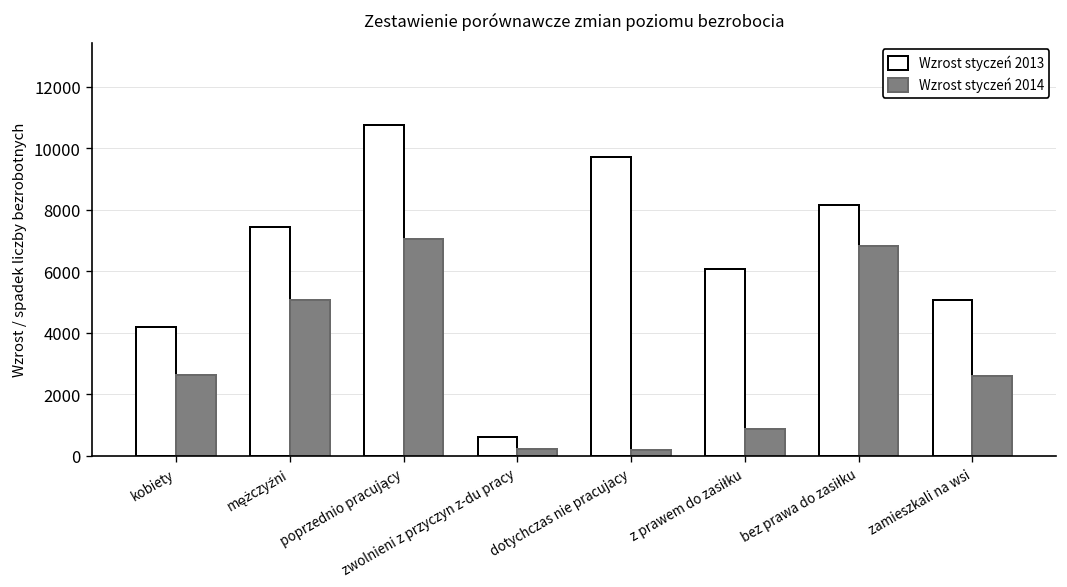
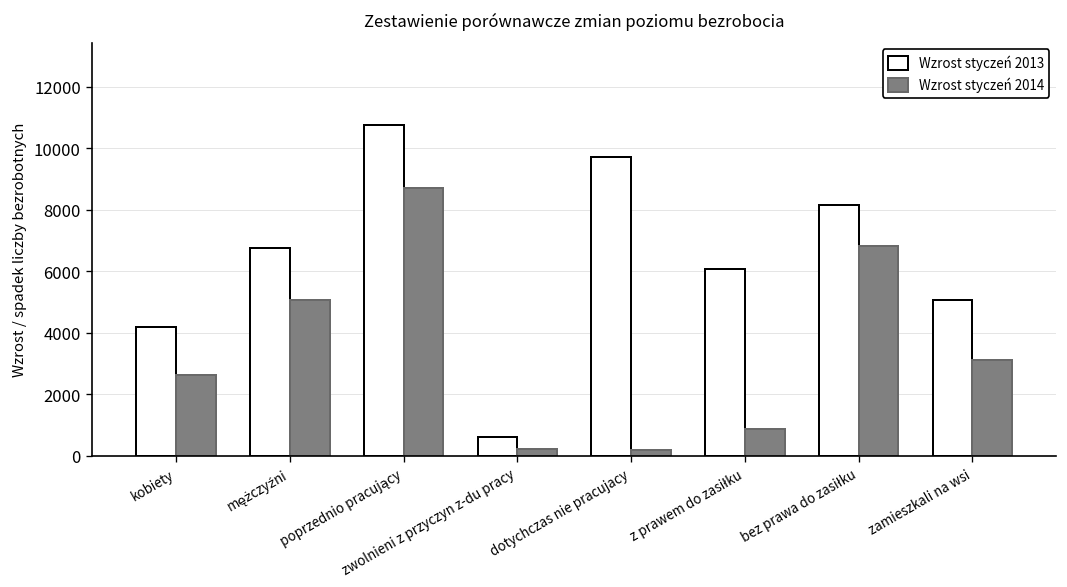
  {
    "Wzrost styczeń 2013": {
      "kobiety": 4200,
-     "mężczyźni": 7400,
+     "mężczyźni": 6800,
      "poprzednio pracujący": 10700,
      "zwolnieni z przyczyn z-du pracy": 600,
      "dotychczas nie pracujacy": 9700,
      "z prawem do zasiłku": 6100,
      "bez prawa do zasiłku": 8200,
      "zamieszkali na wsi": 5000
    },
    "Wzrost styczeń 2014": {
      "kobiety": 2600,
      "mężczyźni": 5100,
-     "poprzednio pracujący": 7000,
+     "poprzednio pracujący": 8700,
      "zwolnieni z przyczyn z-du pracy": 200,
      "dotychczas nie pracujacy": 200,
      "z prawem do zasiłku": 900,
      "bez prawa do zasiłku": 6800,
-     "zamieszkali na wsi": 2600
+     "zamieszkali na wsi": 3100
    }
  }
